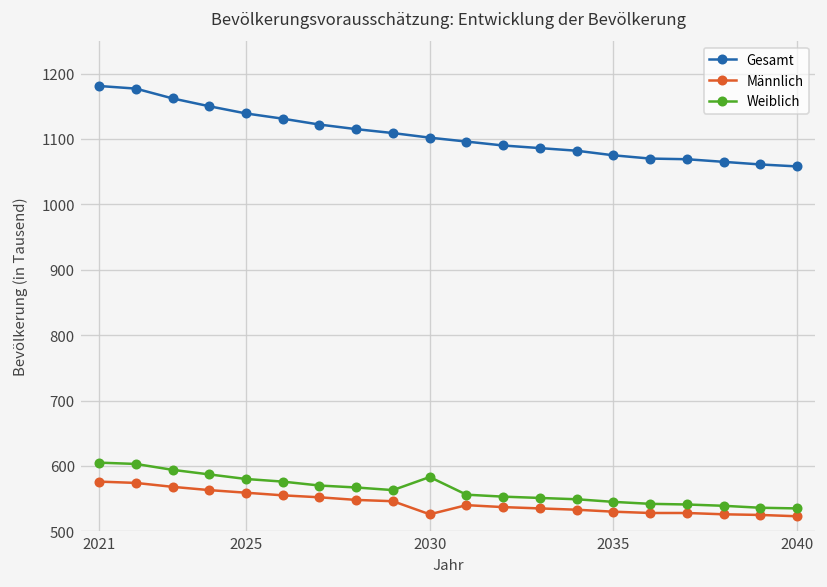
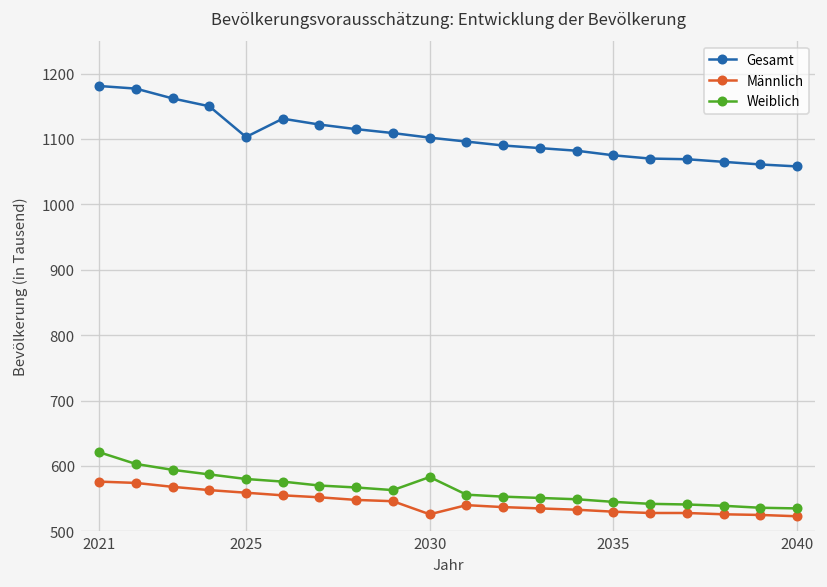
  {
    "Gesamt": {
      "2021": 1180,
-     "2025": 1140,
+     "2025": 1100,
      "2030": 1100,
      "2035": 1080,
      "2040": 1060
    },
    "Männlich": {
      "2021": 580,
      "2025": 560,
      "2030": 530,
      "2035": 530,
      "2040": 520
    },
    "Weiblich": {
-     "2021": 610,
+     "2021": 620,
      "2025": 580,
      "2030": 580,
      "2035": 550,
      "2040": 540
    }
  }
